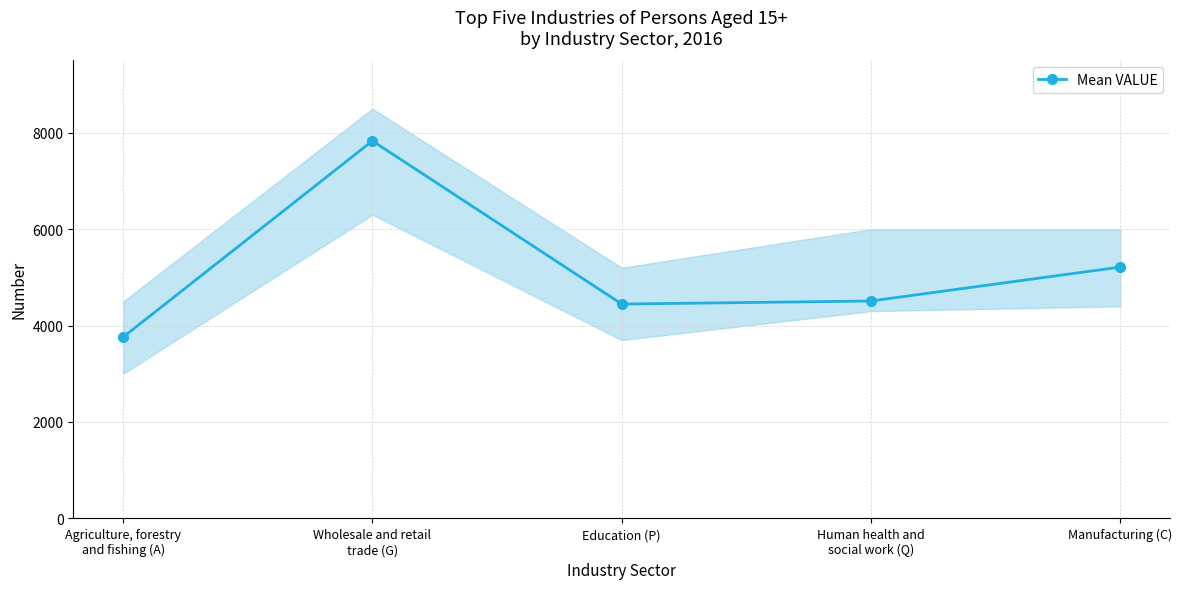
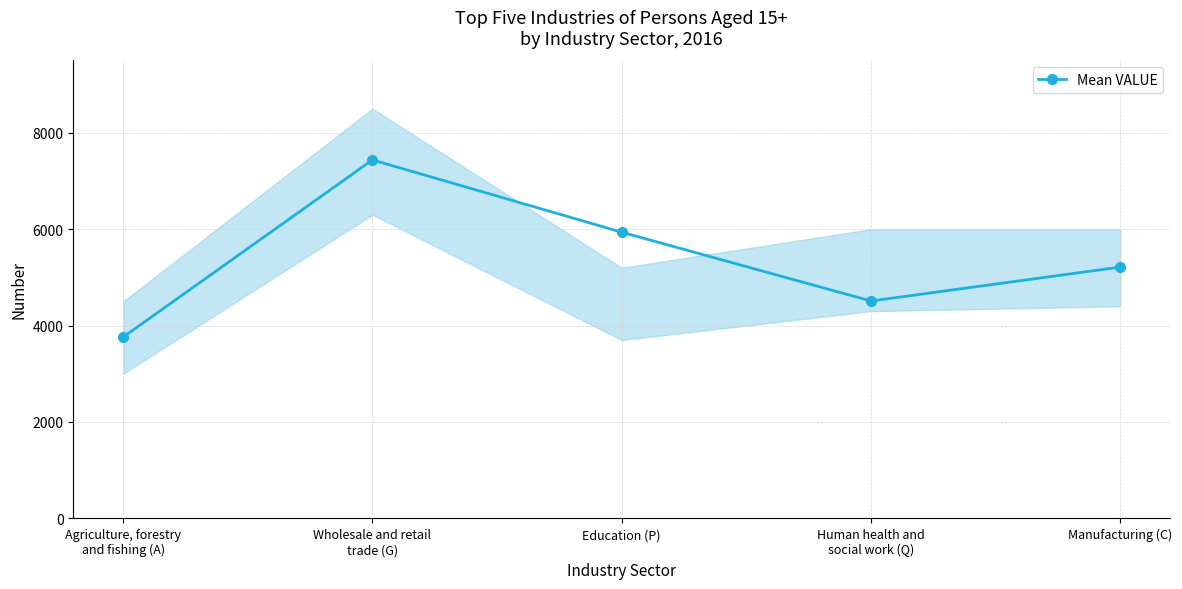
  {
    "Mean VALUE": {
      "Agriculture, forestry and fishing (A)": 3800,
-     "Wholesale and retail trade (G)": 7800,
-     "Education (P)": 4400,
+     "Wholesale and retail trade (G)": 7400,
+     "Education (P)": 5900,
      "Human health and social work (Q)": 4500,
      "Manufacturing (C)": 5200
    }
  }
